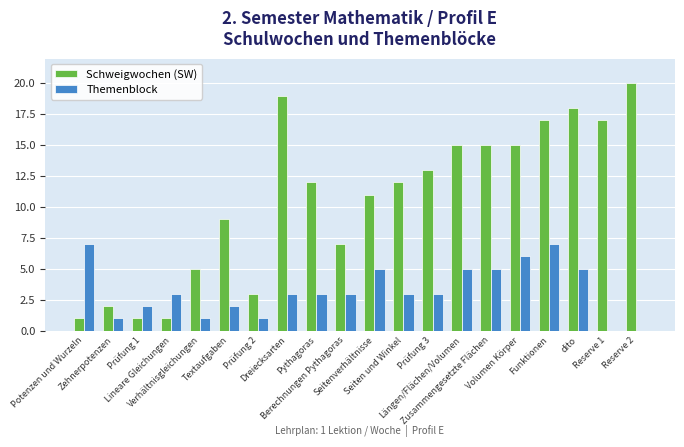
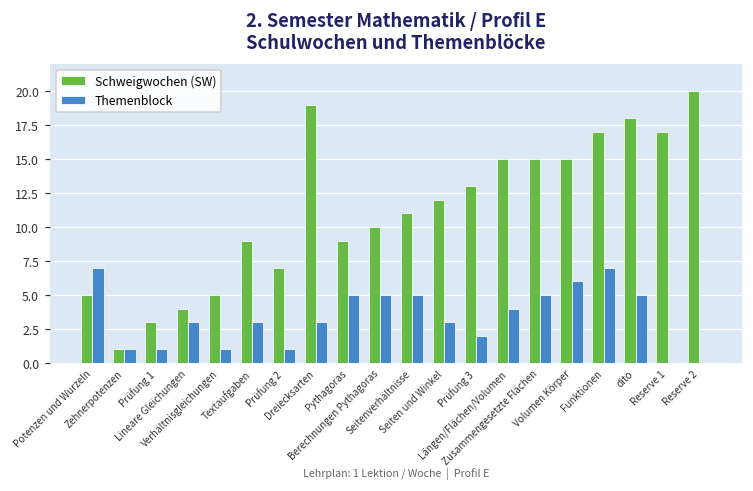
  {
    "Schweigwochen (SW)": {
-     "Potenzen und Wurzeln": 1,
-     "Zehnerpotenzen": 2,
-     "Prüfung 1": 1,
-     "Lineare Gleichungen": 1,
+     "Potenzen und Wurzeln": 5,
+     "Zehnerpotenzen": 1,
+     "Prüfung 1": 3,
+     "Lineare Gleichungen": 4,
      "Verhältnisgleichungen": 5,
      "Textaufgaben": 9,
-     "Prüfung 2": 3,
+     "Prüfung 2": 7,
      "Dreiecksarten": 19,
-     "Pythagoras": 12,
-     "Berechnungen Pythagoras": 7,
+     "Pythagoras": 9,
+     "Berechnungen Pythagoras": 10,
      "Seitenverhältnisse": 11,
      "Seiten und Winkel": 12,
      "Prüfung 3": 13,
      "Längen/Flächen/Volumen": 15,
      "Zusammengesetzte Flächen": 15,
      "Volumen Körper": 15,
      "Funktionen": 17,
      "dito": 18,
      "Reserve 1": 17,
      "Reserve 2": 20
    },
    "Themenblock": {
      "Potenzen und Wurzeln": 7,
      "Zehnerpotenzen": 1,
-     "Prüfung 1": 2,
+     "Prüfung 1": 1,
      "Lineare Gleichungen": 3,
      "Verhältnisgleichungen": 1,
-     "Textaufgaben": 2,
+     "Textaufgaben": 3,
      "Prüfung 2": 1,
      "Dreiecksarten": 3,
-     "Pythagoras": 3,
-     "Berechnungen Pythagoras": 3,
+     "Pythagoras": 5,
+     "Berechnungen Pythagoras": 5,
      "Seitenverhältnisse": 5,
      "Seiten und Winkel": 3,
-     "Prüfung 3": 3,
-     "Längen/Flächen/Volumen": 5,
+     "Prüfung 3": 2,
+     "Längen/Flächen/Volumen": 4,
      "Zusammengesetzte Flächen": 5,
      "Volumen Körper": 6,
      "Funktionen": 7,
      "dito": 5,
      "Reserve 1": 0,
      "Reserve 2": 0
    }
  }
